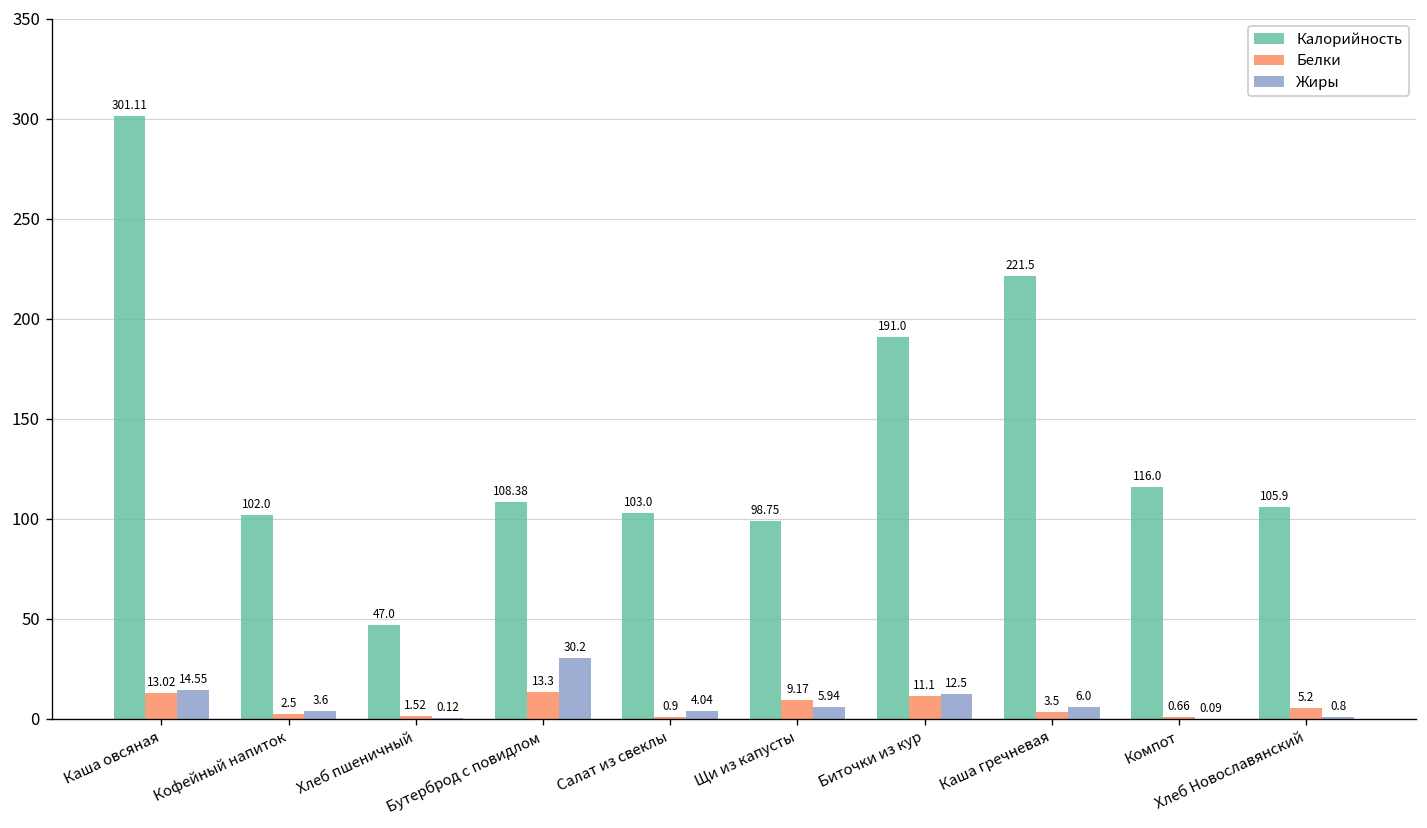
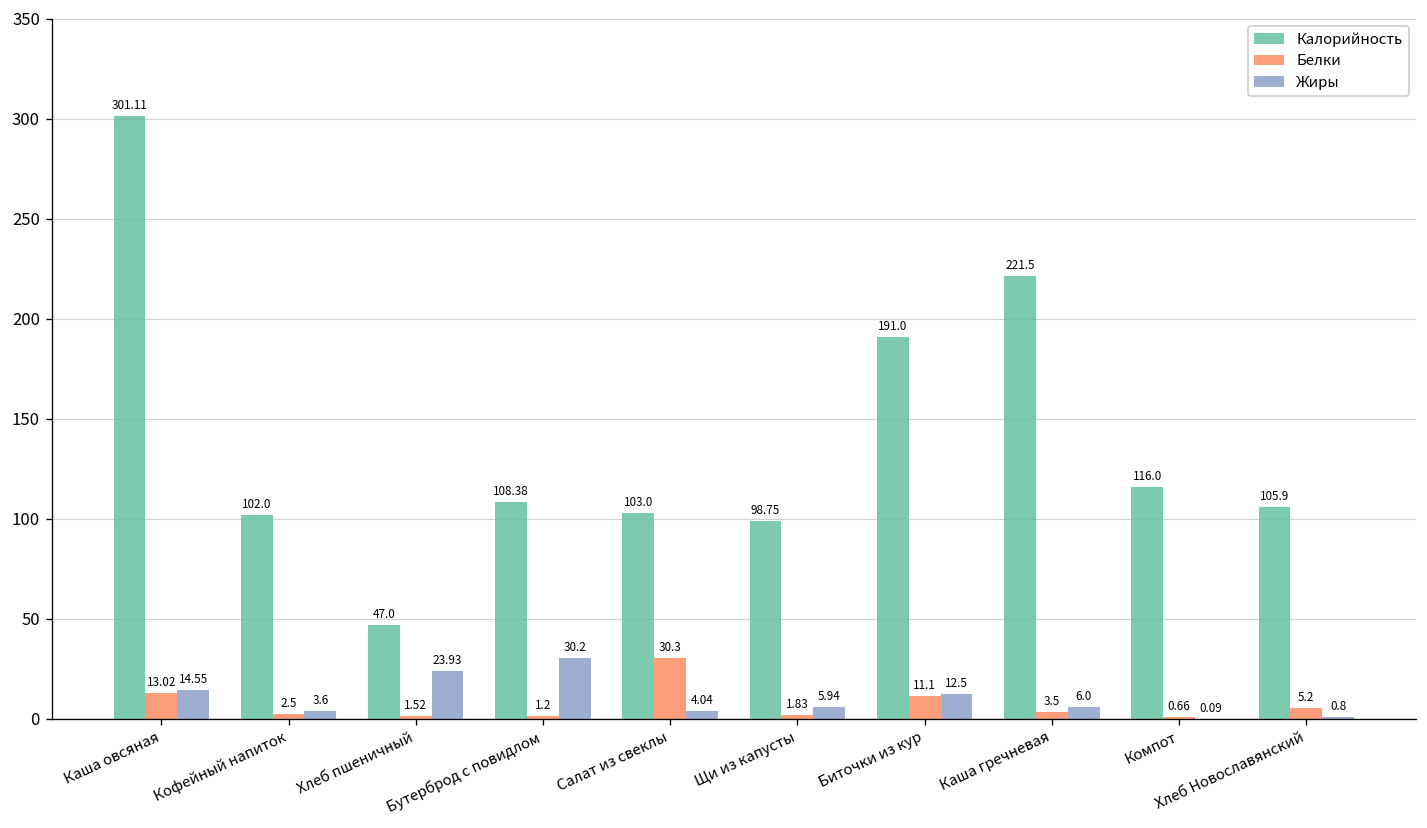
  {
    "Калорийность": {
      "Каша овсяная": 301.11,
      "Кофейный напиток": 102.0,
      "Хлеб пшеничный": 47.0,
      "Бутерброд с повидлом": 108.38,
      "Салат из свеклы": 103.0,
      "Щи из капусты": 98.75,
      "Биточки из кур": 191.0,
      "Каша гречневая": 221.5,
      "Компот": 116.0,
      "Хлеб Новославянский": 105.9
    },
    "Белки": {
      "Каша овсяная": 13.02,
      "Кофейный напиток": 2.5,
      "Хлеб пшеничный": 1.52,
-     "Бутерброд с повидлом": 13.3,
-     "Салат из свеклы": 0.9,
-     "Щи из капусты": 9.17,
+     "Бутерброд с повидлом": 1.2,
+     "Салат из свеклы": 30.3,
+     "Щи из капусты": 1.83,
      "Биточки из кур": 11.1,
      "Каша гречневая": 3.5,
      "Компот": 0.66,
      "Хлеб Новославянский": 5.2
    },
    "Жиры": {
      "Каша овсяная": 14.55,
      "Кофейный напиток": 3.6,
-     "Хлеб пшеничный": 0.12,
+     "Хлеб пшеничный": 23.93,
      "Бутерброд с повидлом": 30.2,
      "Салат из свеклы": 4.04,
      "Щи из капусты": 5.94,
      "Биточки из кур": 12.5,
      "Каша гречневая": 6.0,
      "Компот": 0.09,
      "Хлеб Новославянский": 0.8
    }
  }
